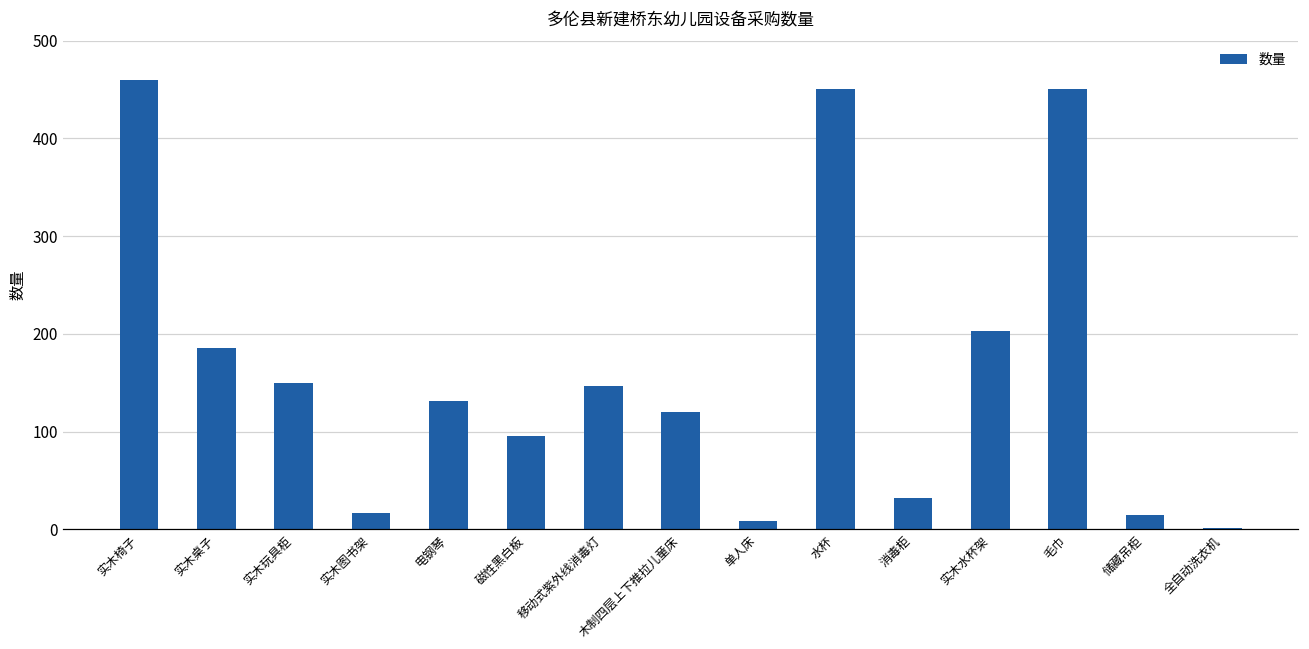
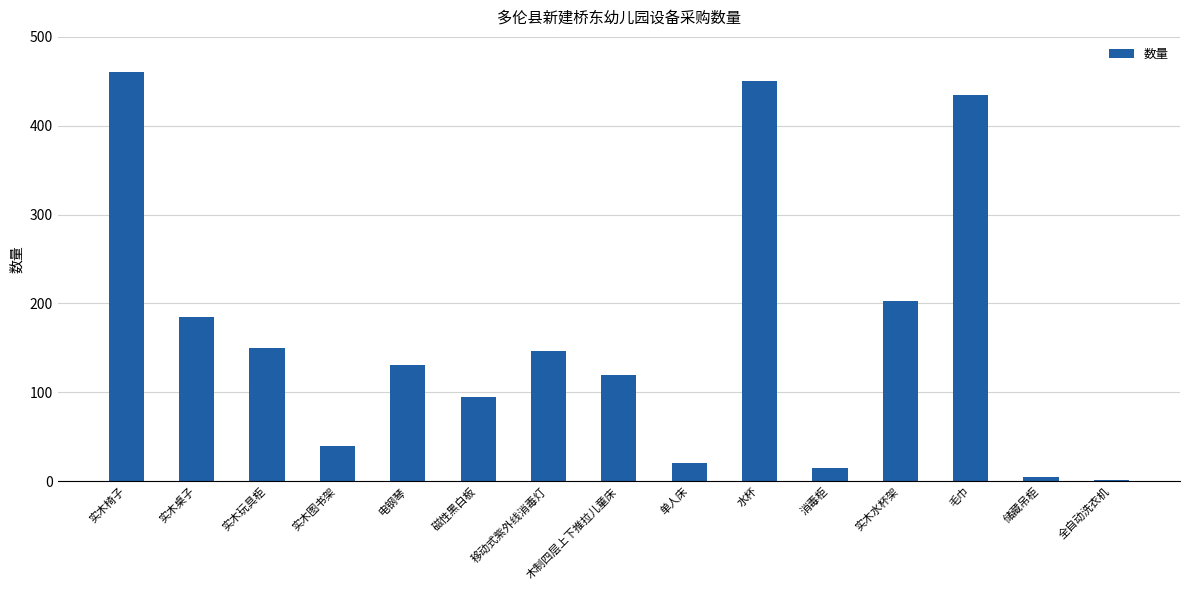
  {
    "实木椅子": 460,
    "实木桌子": 190,
    "实木玩具柜": 150,
-   "实木图书架": 20,
+   "实木图书架": 40,
    "电钢琴": 130,
    "磁性黑白板": 100,
    "移动式紫外线消毒灯": 150,
    "木制四层上下推拉儿童床": 120,
-   "单人床": 10,
+   "单人床": 20,
    "水杯": 450,
-   "消毒柜": 30,
+   "消毒柜": 20,
    "实木水杯架": 200,
-   "毛巾": 450,
-   "储藏吊柜": 20
+   "毛巾": 440,
+   "储藏吊柜": 10
  }
